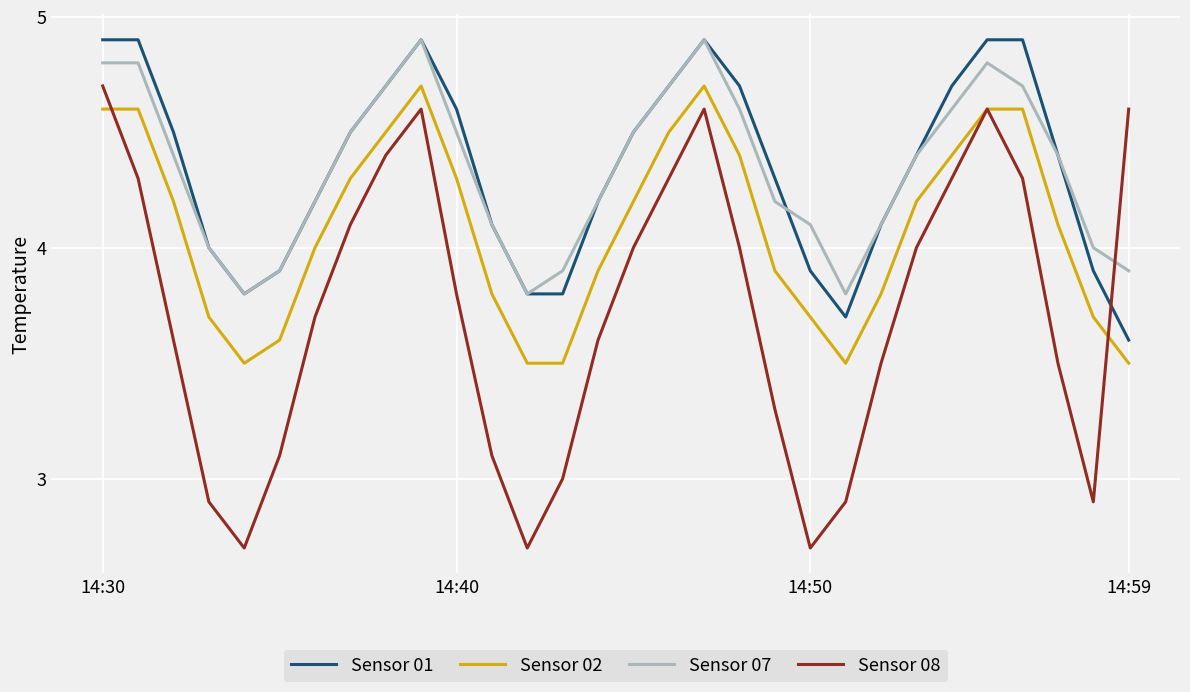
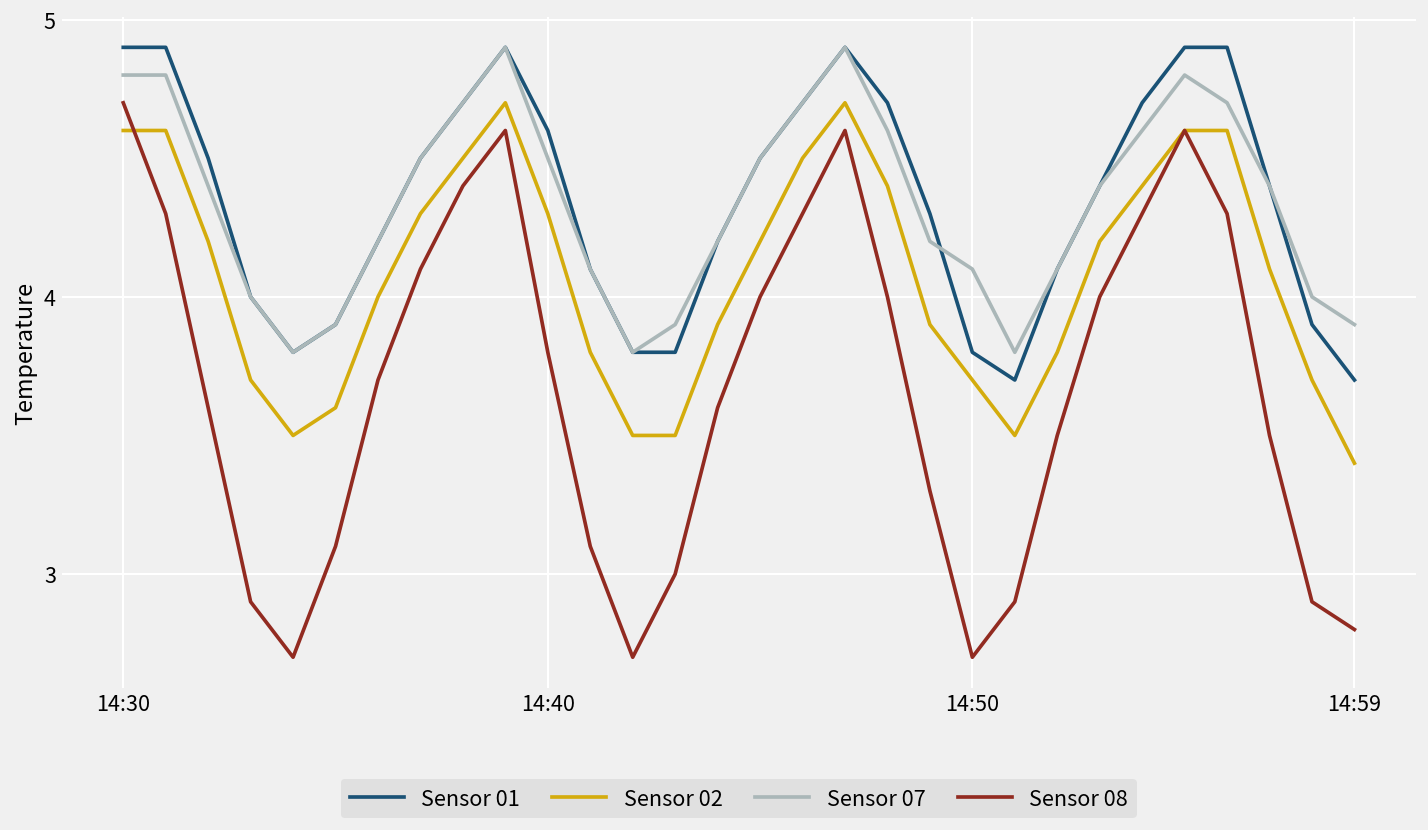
  {
    "Sensor 01": {
      "14:30": 4.9,
      "14:40": 4.6,
-     "14:50": 3.9,
-     "14:59": 3.6
+     "14:50": 3.8,
+     "14:59": 3.7
    },
    "Sensor 02": {
      "14:30": 4.6,
      "14:40": 4.3,
      "14:50": 3.7,
-     "14:59": 3.5
+     "14:59": 3.4
    },
    "Sensor 07": {
      "14:30": 4.8,
      "14:40": 4.5,
      "14:50": 4.1,
      "14:59": 3.9
    },
    "Sensor 08": {
      "14:30": 4.7,
      "14:40": 3.8,
      "14:50": 2.7,
-     "14:59": 4.6
+     "14:59": 2.8
    }
  }
